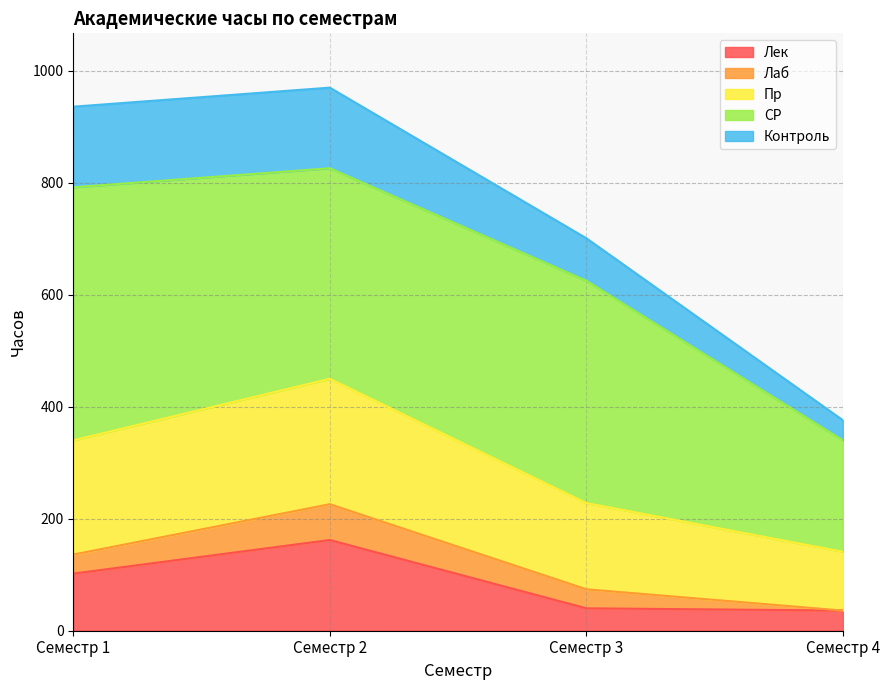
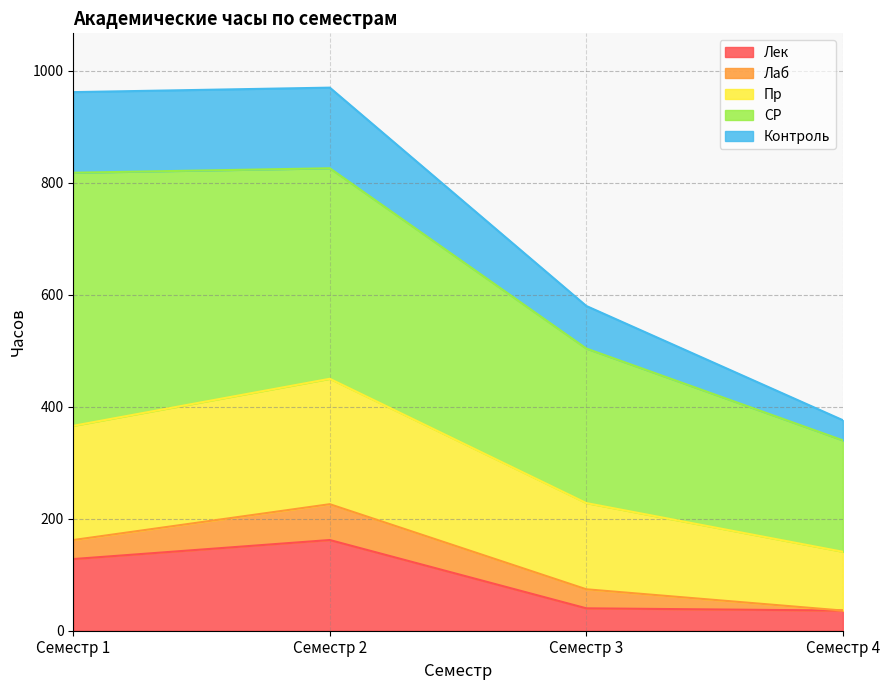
  {
    "Лек": {
-     "Семестр 1": 100,
+     "Семестр 1": 130,
      "Семестр 2": 160,
      "Семестр 3": 40
    },
    "Лаб": {
      "Семестр 1": 30,
      "Семестр 2": 60,
      "Семестр 3": 30
    },
    "Пр": {
      "Семестр 1": 200,
      "Семестр 2": 220,
      "Семестр 3": 150,
      "Семестр 4": 110
    },
    "СР": {
      "Семестр 1": 450,
      "Семестр 2": 380,
-     "Семестр 3": 400,
+     "Семестр 3": 280,
      "Семестр 4": 200
    },
    "Контроль": {
      "Семестр 1": 140,
      "Семестр 2": 140,
      "Семестр 3": 80,
      "Семестр 4": 40
    }
  }
